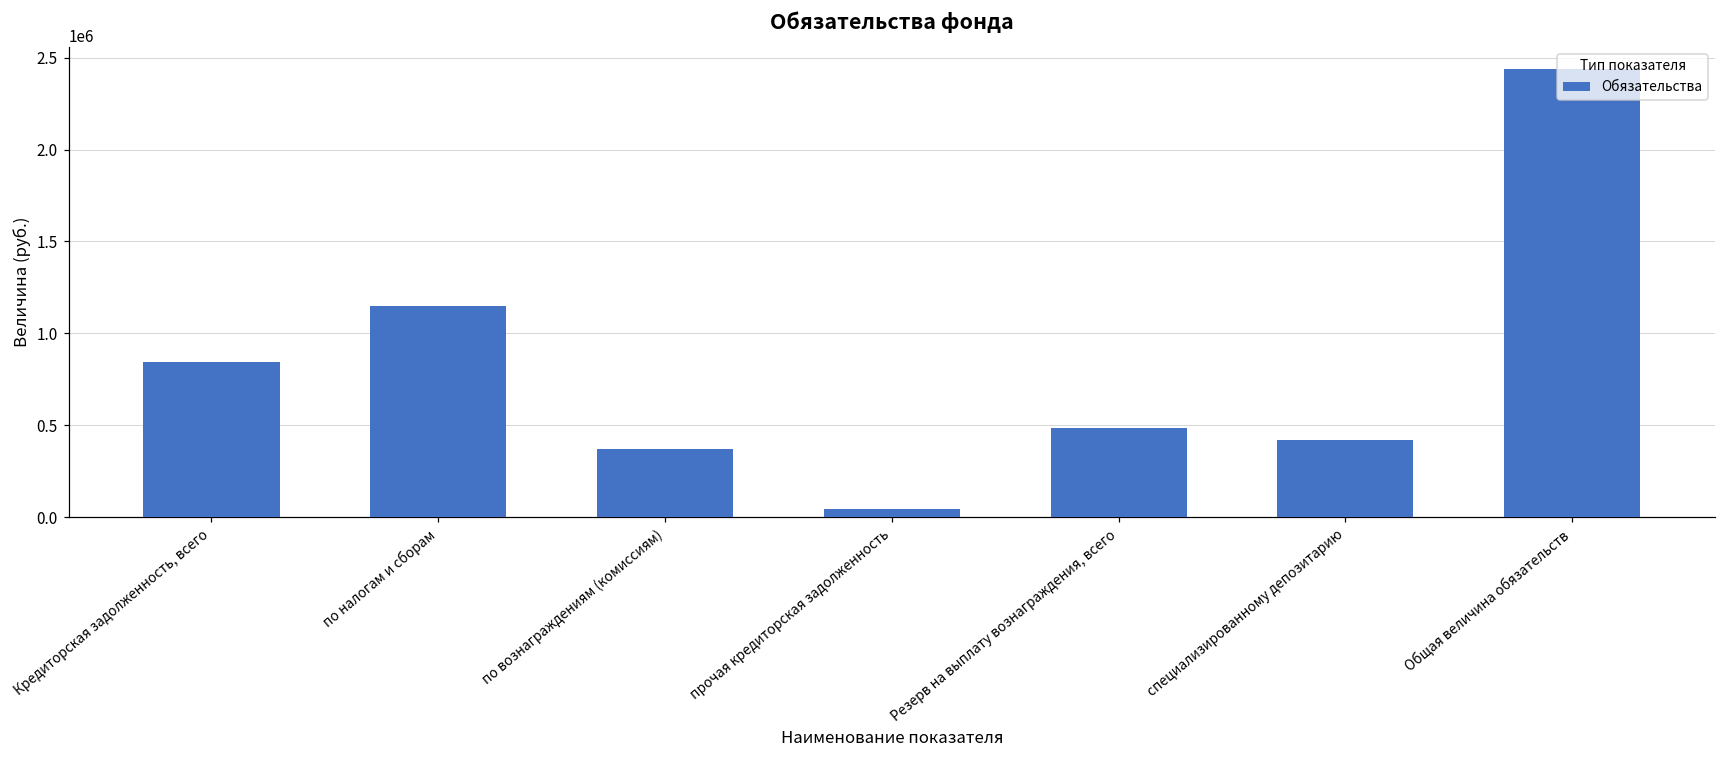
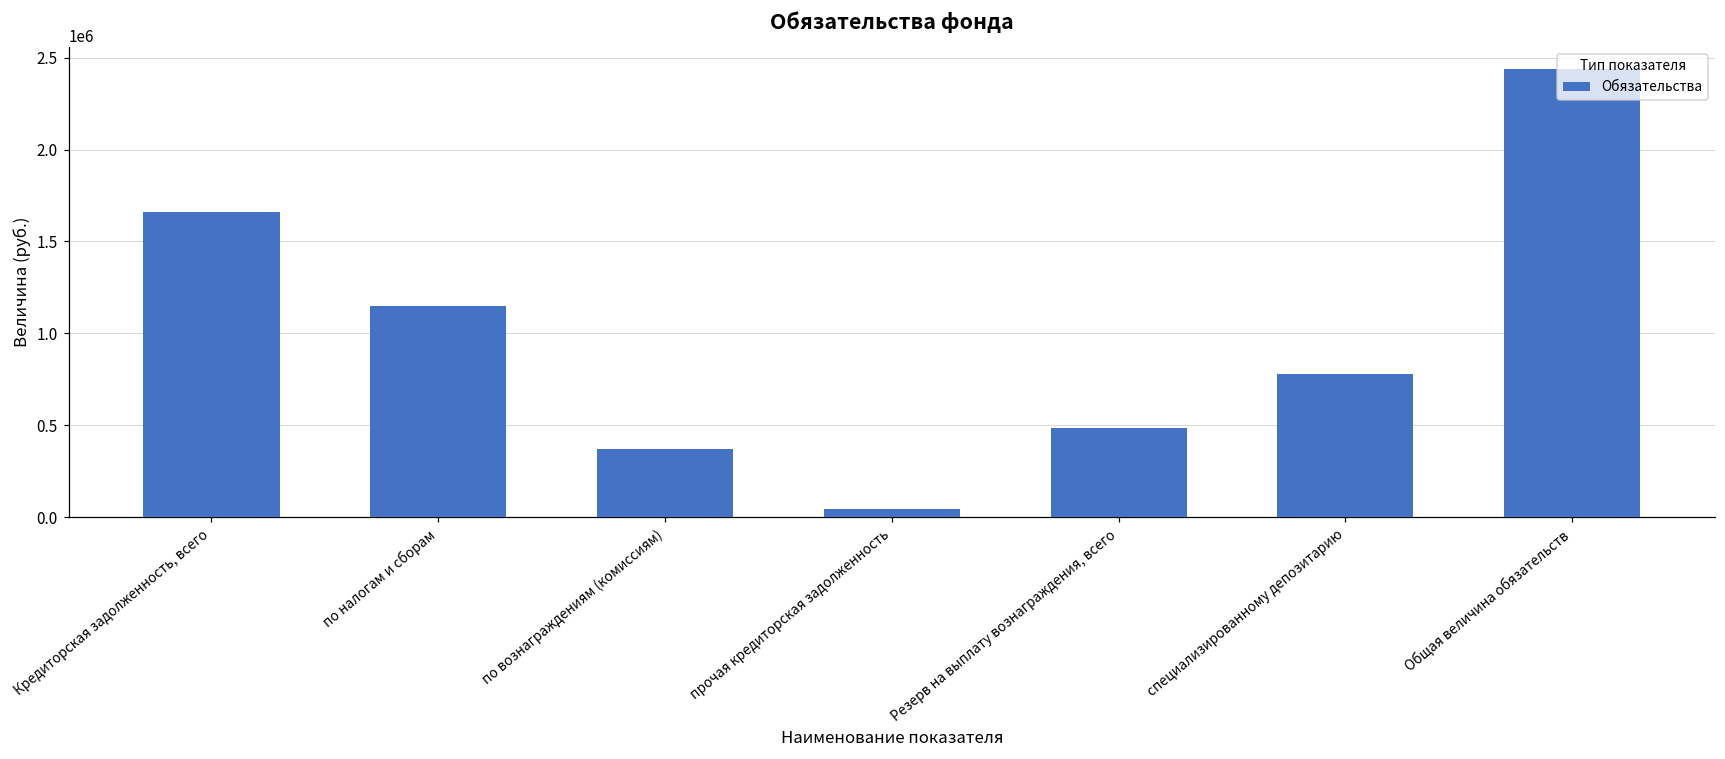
  {
-   "Кредиторская задолженность, всего": 840000,
+   "Кредиторская задолженность, всего": 1660000,
    "по налогам и сборам": 1150000,
    "по вознаграждениям (комиссиям)": 370000,
    "прочая кредиторская задолженность": 40000,
    "Резерв на выплату вознаграждения, всего": 480000,
-   "специализированному депозитарию": 420000
+   "специализированному депозитарию": 780000
  }
